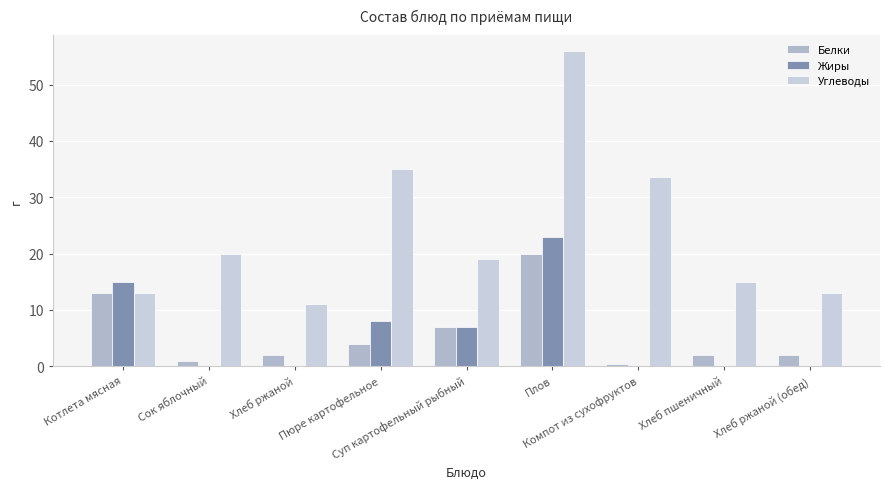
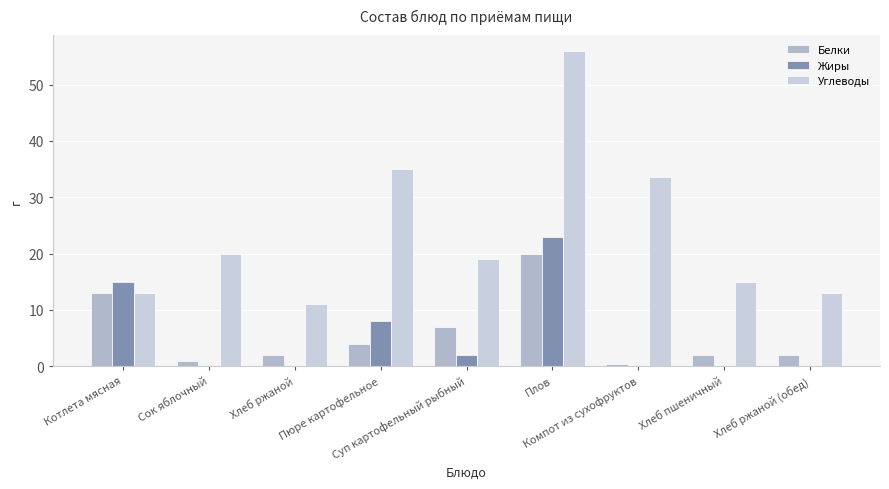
  {
    "Жиры": {
      "Котлета мясная": 15,
      "Сок яблочный": 0,
      "Хлеб ржаной": 0,
      "Пюре картофельное": 8,
-     "Суп картофельный рыбный": 7,
+     "Суп картофельный рыбный": 2,
      "Плов": 23,
      "Компот из сухофруктов": 0,
      "Хлеб пшеничный": 0,
      "Хлеб ржаной (обед)": 0
    }
  }
